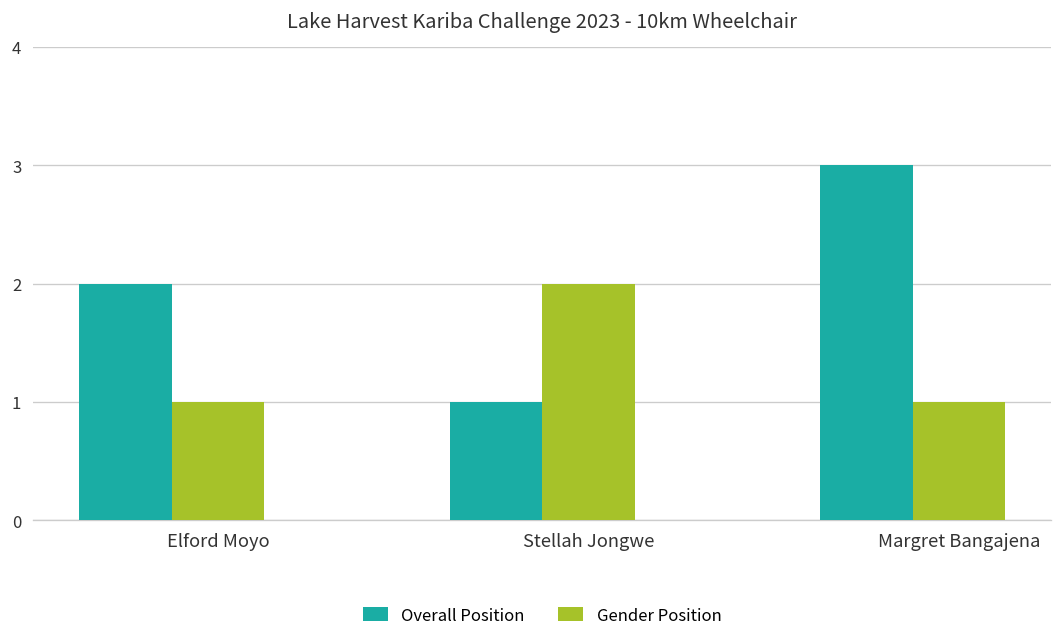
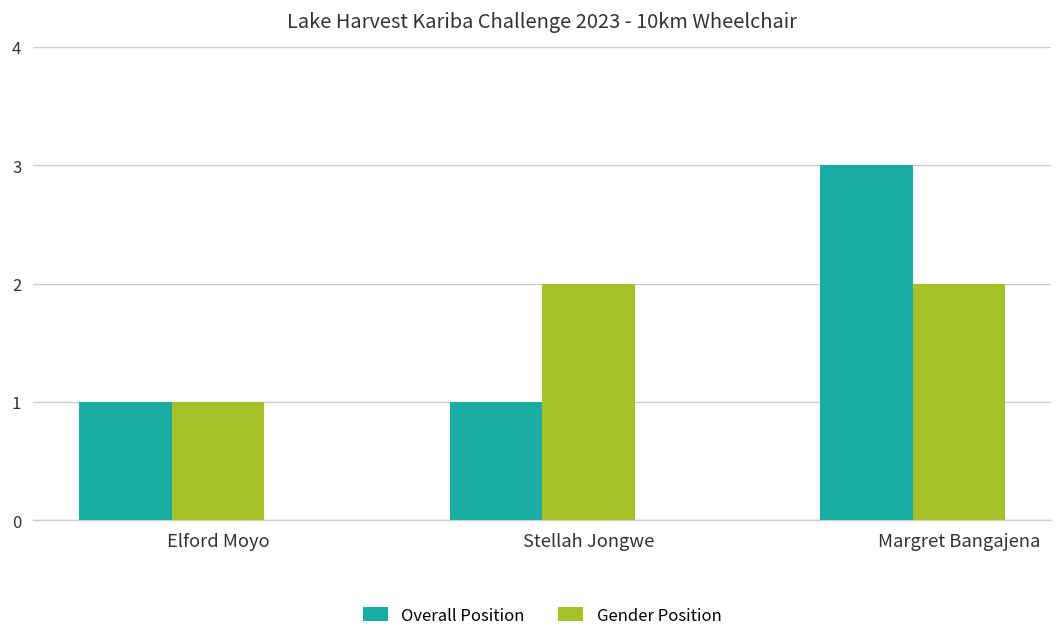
  {
    "Overall Position": {
-     "Elford Moyo": 2,
+     "Elford Moyo": 1,
      "Stellah Jongwe": 1,
      "Margret Bangajena": 3
    },
    "Gender Position": {
      "Elford Moyo": 1,
      "Stellah Jongwe": 2,
-     "Margret Bangajena": 1
+     "Margret Bangajena": 2
    }
  }
